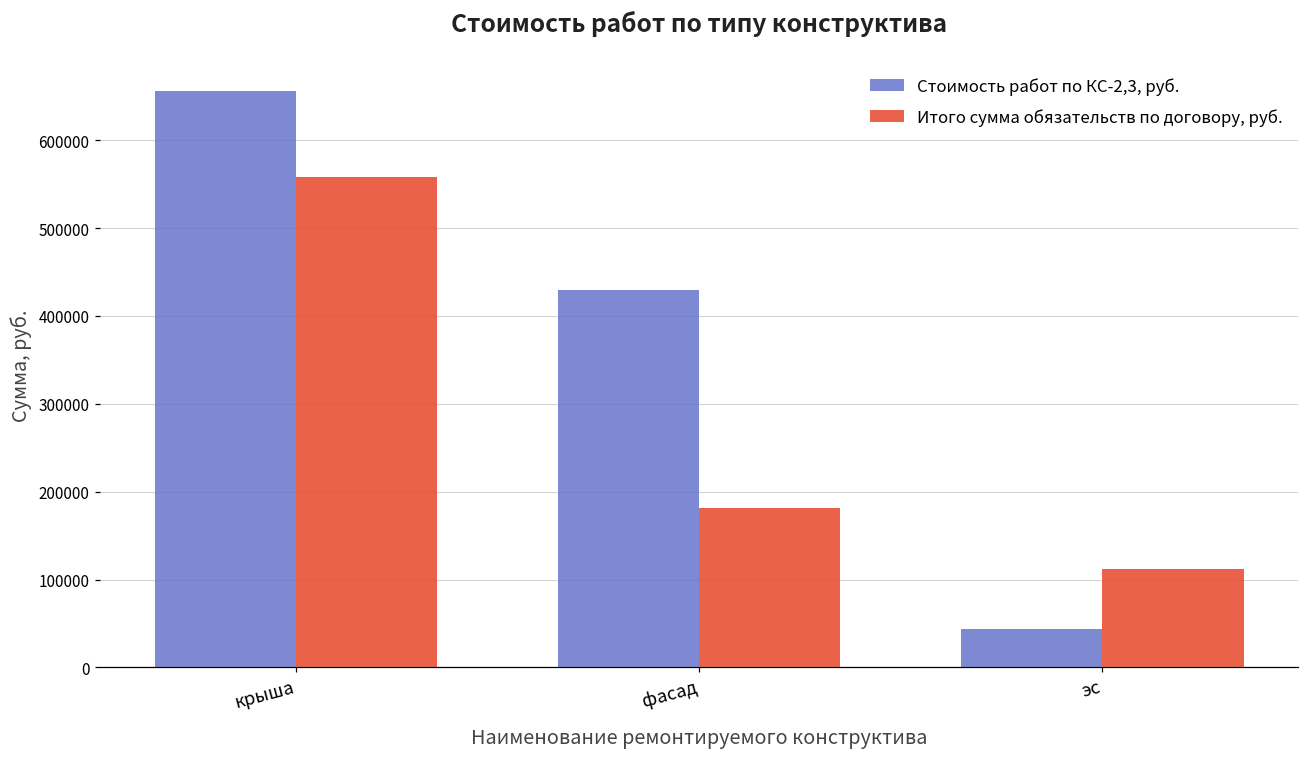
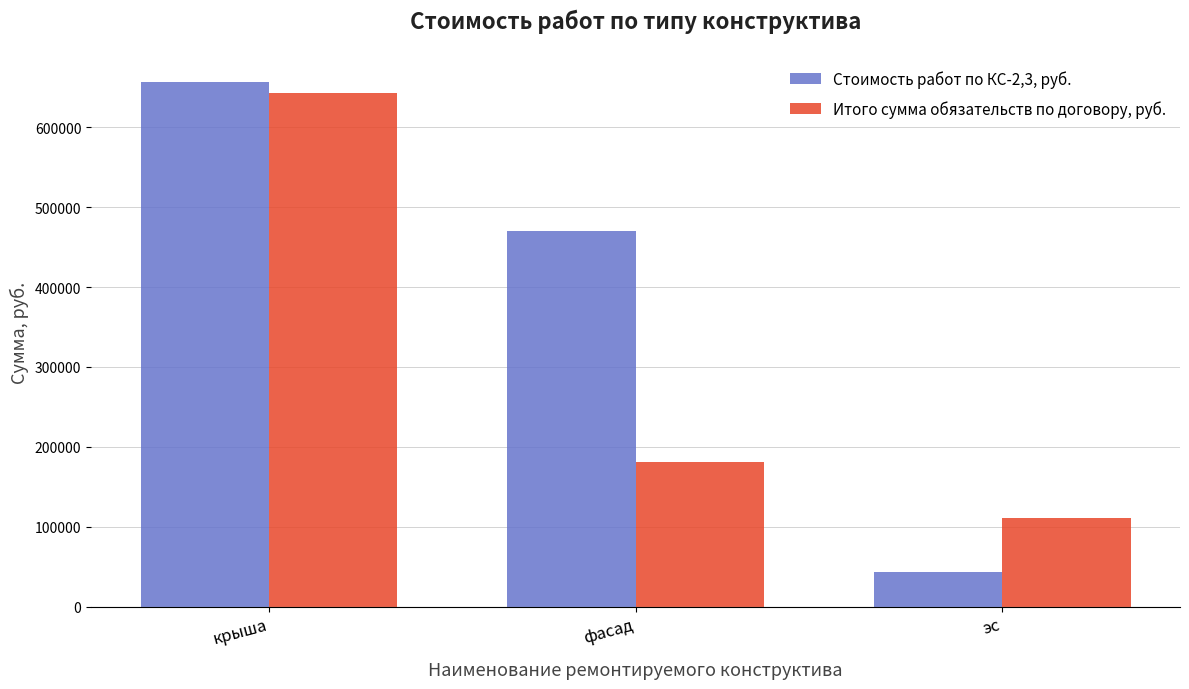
  {
    "Стоимость работ по КС-2,3, руб.": {
      "крыша": 660000,
-     "фасад": 430000,
+     "фасад": 470000,
      "эс": 40000
    },
    "Итого сумма обязательств по договору, руб.": {
-     "крыша": 560000,
+     "крыша": 640000,
      "фасад": 180000,
      "эс": 110000
    }
  }
